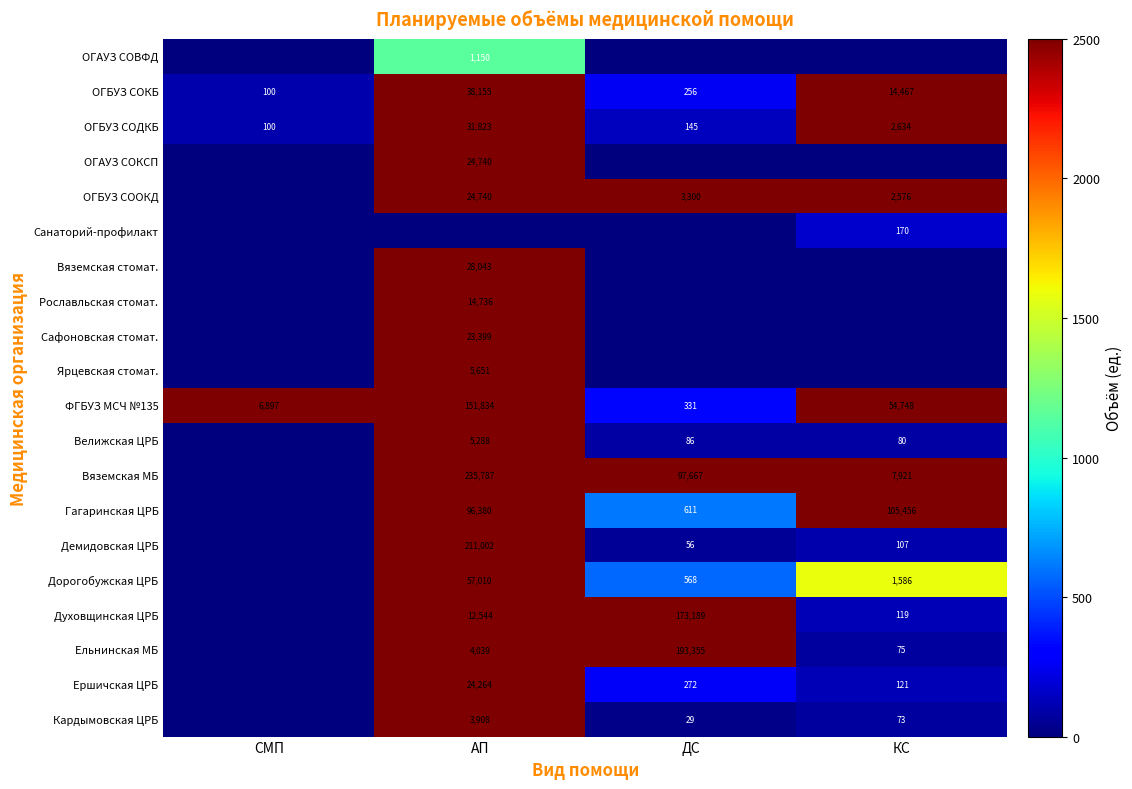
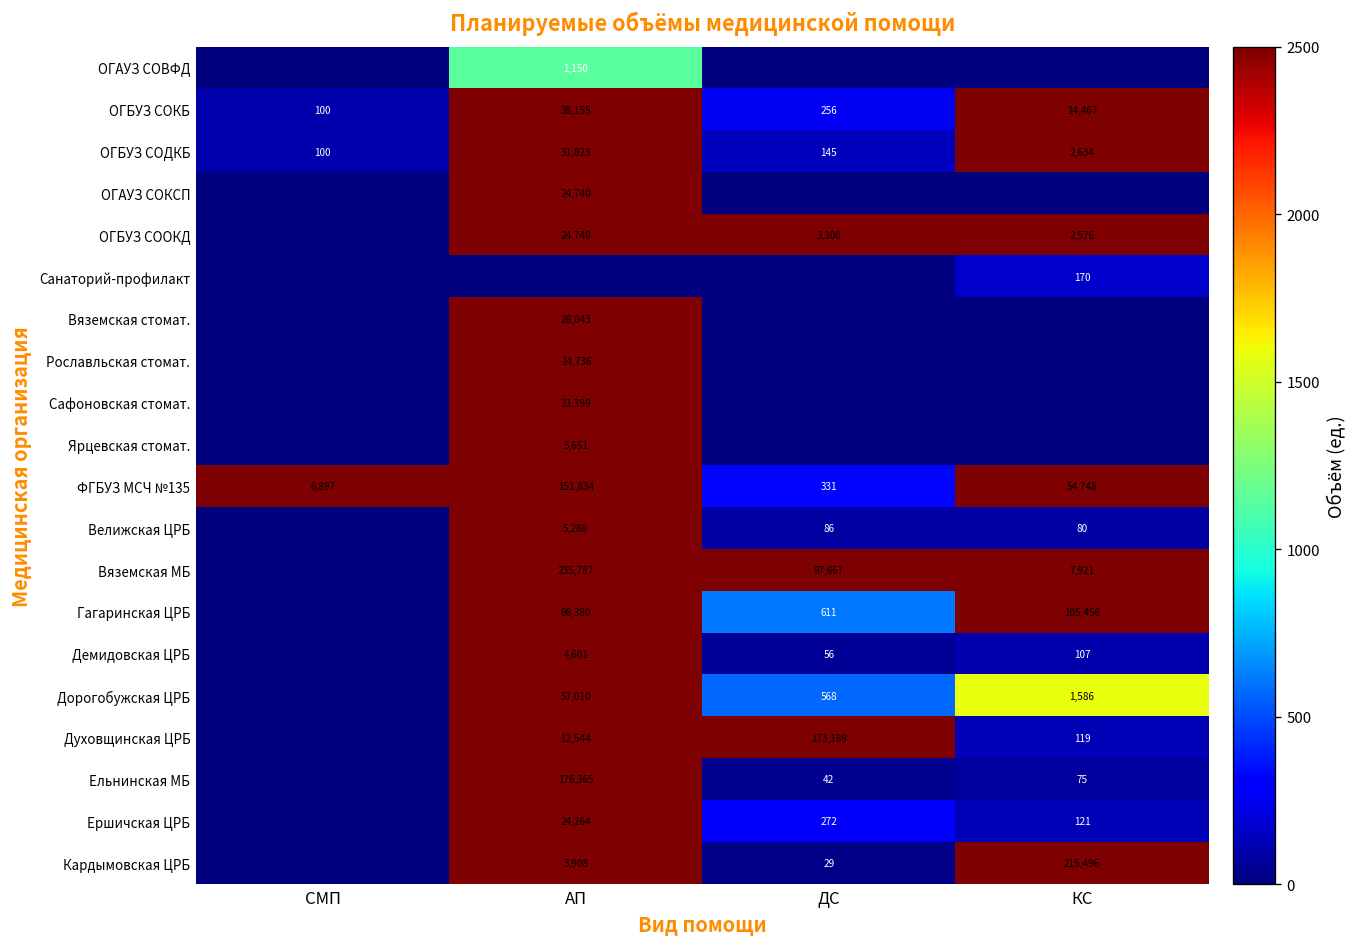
  {
    "ОГАУЗ СОВФД": {
      "АП": "1,150"
    },
    "ОГБУЗ СОКБ": {
      "СМП": "100",
      "АП": "38,155",
      "ДС": "256",
      "КС": "14,467"
    },
    "ОГБУЗ СОДКБ": {
      "СМП": "100",
      "АП": "31,823",
      "ДС": "145",
      "КС": "2,634"
    },
    "ОГАУЗ СОКСП": {
      "АП": "24,740"
    },
    "ОГБУЗ СООКД": {
      "АП": "24,740",
      "ДС": "3,300",
      "КС": "2,576"
    },
    "Санаторий-профилакт": {
      "КС": "170"
    },
    "Вяземская стомат.": {
      "АП": "28,043"
    },
    "Рославльская стомат.": {
      "АП": "14,736"
    },
    "Сафоновская стомат.": {
      "АП": "23,399"
    },
    "Ярцевская стомат.": {
      "АП": "5,651"
    },
    "ФГБУЗ МСЧ №135": {
      "СМП": "6,897",
      "АП": "151,834",
      "ДС": "331",
      "КС": "54,748"
    },
    "Велижская ЦРБ": {
      "АП": "5,288",
      "ДС": "86",
      "КС": "80"
    },
    "Вяземская МБ": {
      "АП": "235,787",
      "ДС": "97,667",
      "КС": "7,921"
    },
    "Гагаринская ЦРБ": {
      "АП": "96,380",
      "ДС": "611",
      "КС": "105,456"
    },
    "Демидовская ЦРБ": {
-     "АП": "211,002",
+     "АП": "4,601",
      "ДС": "56",
      "КС": "107"
    },
    "Дорогобужская ЦРБ": {
      "АП": "57,010",
      "ДС": "568",
      "КС": "1,586"
    },
    "Духовщинская ЦРБ": {
      "АП": "12,544",
      "ДС": "173,189",
      "КС": "119"
    },
    "Ельнинская МБ": {
-     "АП": "4,039",
-     "ДС": "193,355",
+     "АП": "176,365",
+     "ДС": "42",
      "КС": "75"
    },
    "Ершичская ЦРБ": {
      "АП": "24,264",
      "ДС": "272",
      "КС": "121"
    },
    "Кардымовская ЦРБ": {
      "АП": "3,908",
      "ДС": "29",
-     "КС": "73"
+     "КС": "215,496"
    }
  }
